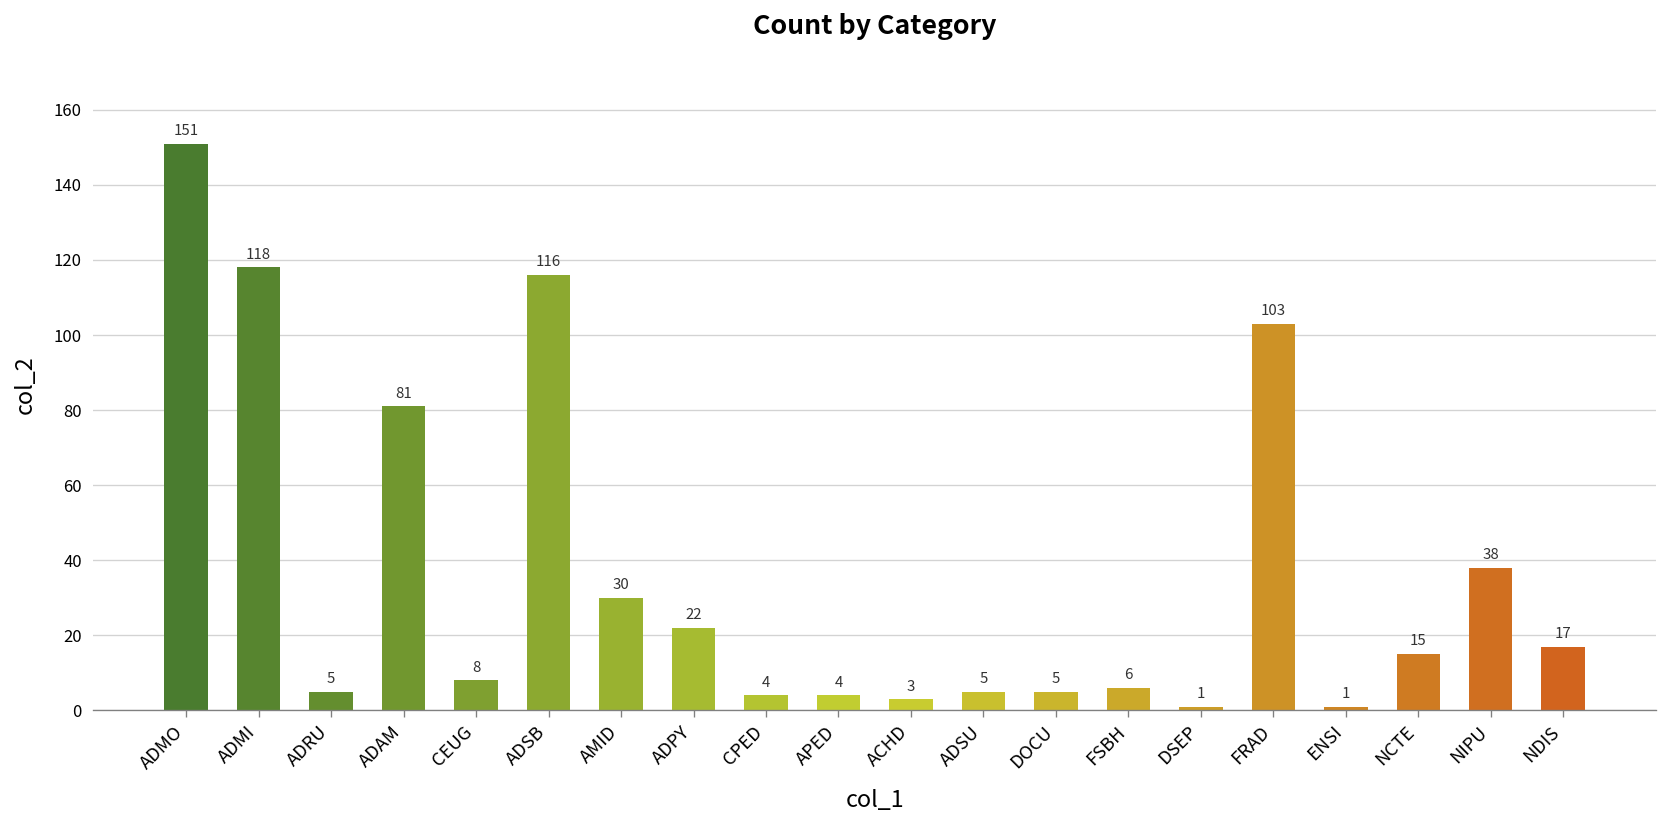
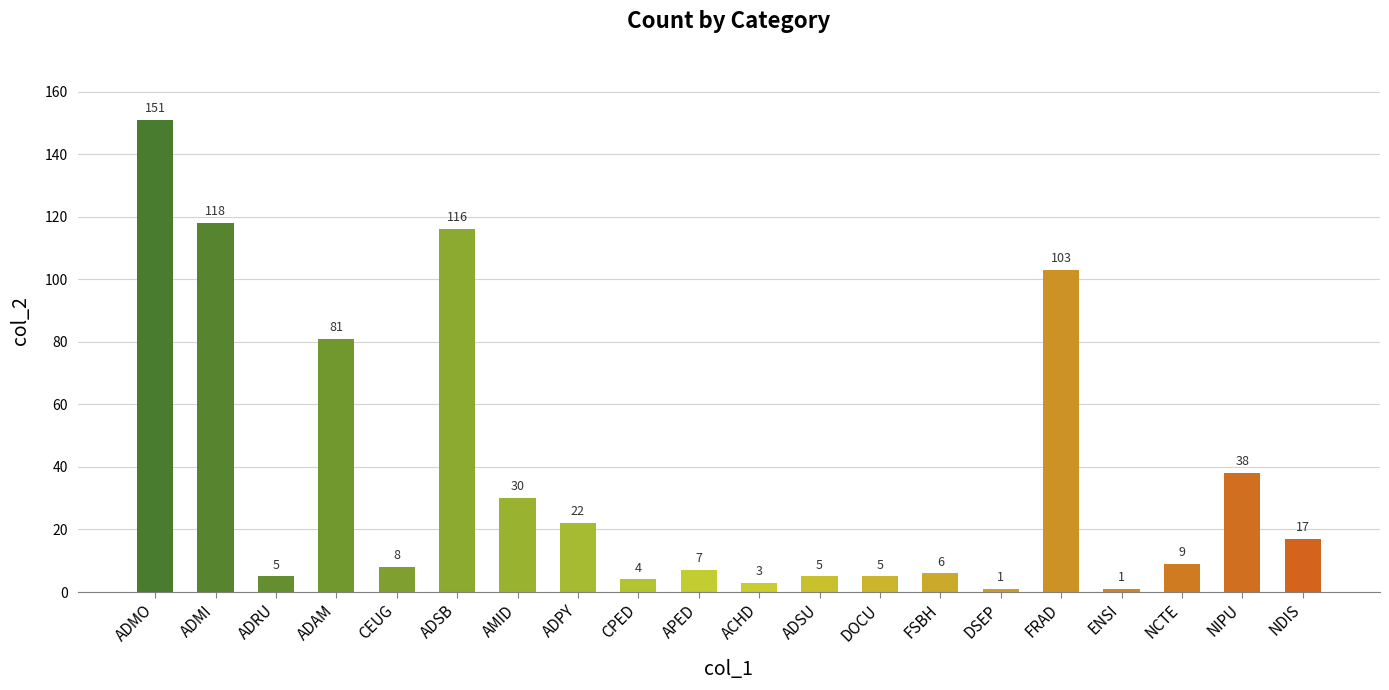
  {
    "ADMO": 151,
    "ADMI": 118,
    "ADRU": 5,
    "ADAM": 81,
    "CEUG": 8,
    "ADSB": 116,
    "AMID": 30,
    "ADPY": 22,
    "CPED": 4,
-   "APED": 4,
+   "APED": 7,
    "ACHD": 3,
    "ADSU": 5,
    "DOCU": 5,
    "FSBH": 6,
    "DSEP": 1,
    "FRAD": 103,
    "ENSI": 1,
-   "NCTE": 15,
+   "NCTE": 9,
    "NIPU": 38,
    "NDIS": 17
  }
